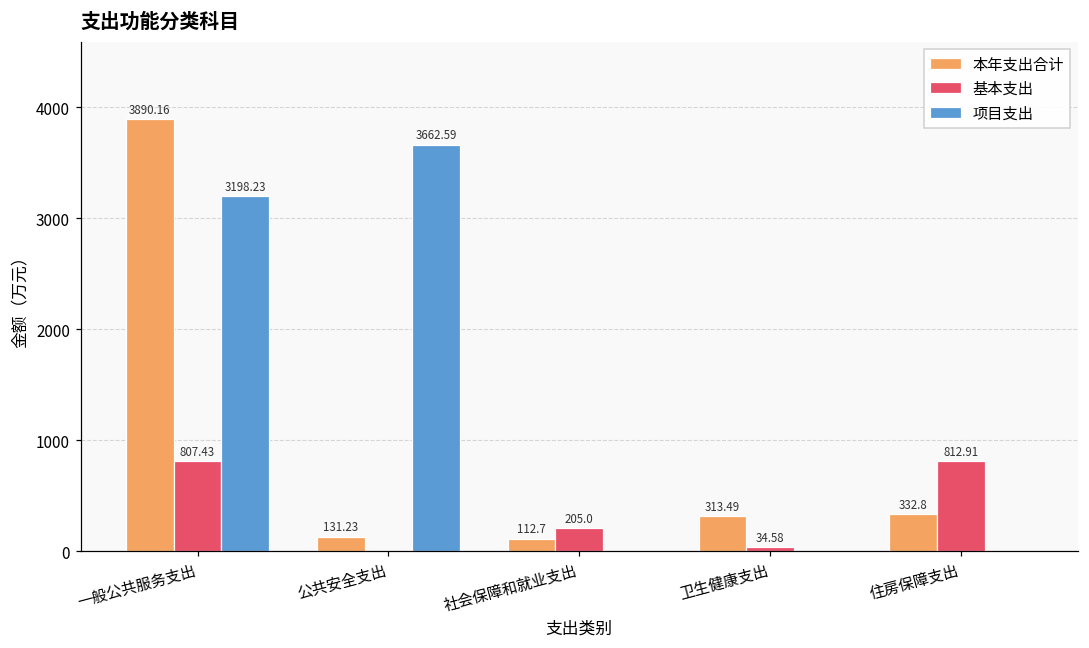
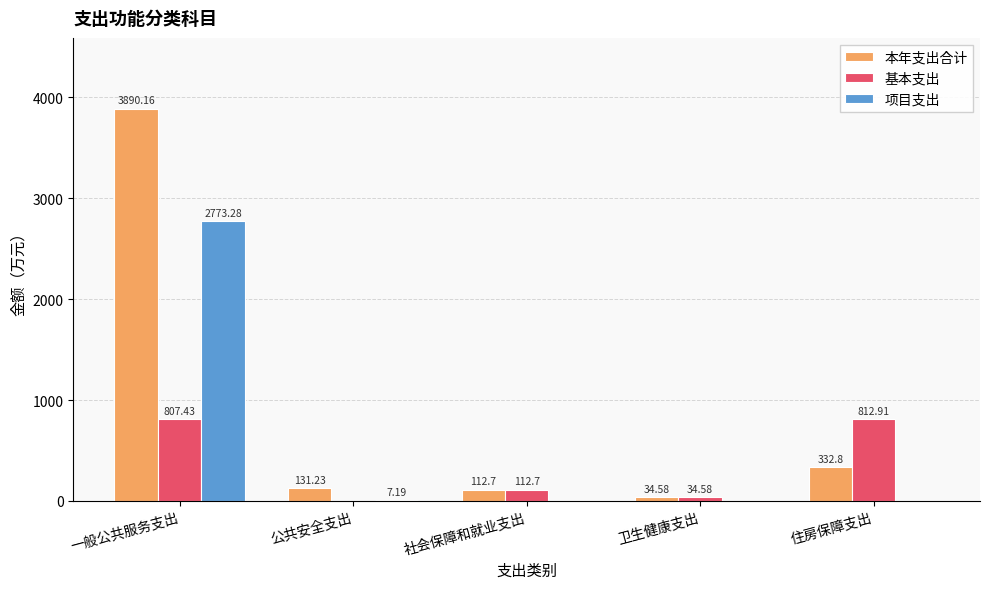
  {
    "本年支出合计": {
      "一般公共服务支出": 3890.16,
      "公共安全支出": 131.23,
      "社会保障和就业支出": 112.7,
-     "卫生健康支出": 313.49,
+     "卫生健康支出": 34.58,
      "住房保障支出": 332.8
    },
    "基本支出": {
      "一般公共服务支出": 807.43,
-     "社会保障和就业支出": 205.0,
+     "社会保障和就业支出": 112.7,
      "卫生健康支出": 34.58,
      "住房保障支出": 812.91
    },
    "项目支出": {
-     "一般公共服务支出": 3198.23,
-     "公共安全支出": 3662.59
+     "一般公共服务支出": 2773.28,
+     "公共安全支出": 7.19
    }
  }
